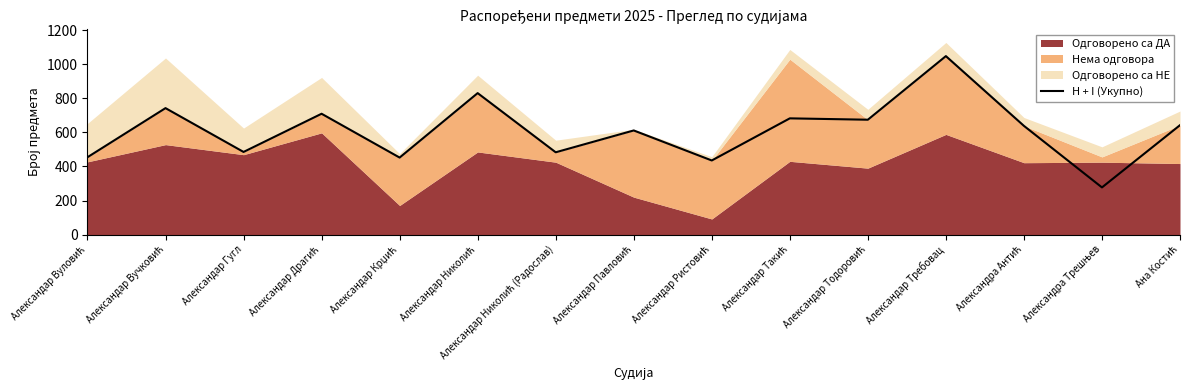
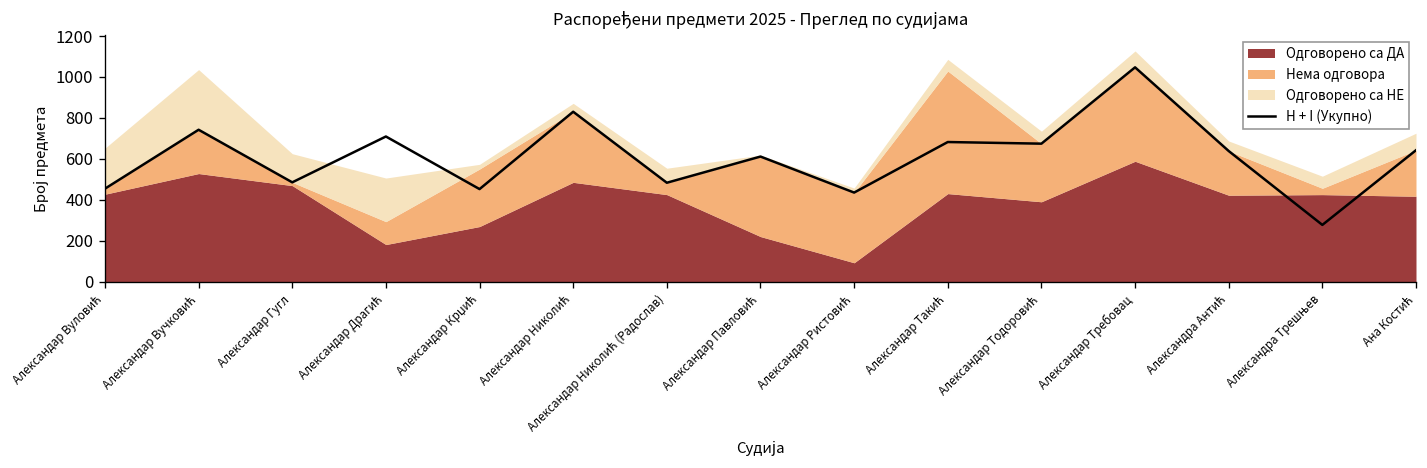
  {
    "Одговорено са ДА": {
      "Александар Вуловић": 430,
      "Александар Вучковић": 530,
      "Александар Гугл": 470,
-     "Александар Драгић": 600,
-     "Александар Крџић": 170,
+     "Александар Драгић": 180,
+     "Александар Крџић": 270,
      "Александар Николић": 490,
      "Александар Николић (Радослав)": 430,
      "Александар Павловић": 220,
      "Александар Ристовић": 90,
      "Александар Такић": 430,
      "Александар Тодоровић": 390,
      "Александар Требовац": 590,
      "Александра Антић": 420,
      "Александра Трешњев": 430,
      "Ана Костић": 420
    },
    "H + I (Укупно)": {
      "Александар Такић": 680,
      "Александра Трешњев": 280
    },
    "Нема одговора": {
      "Александар Такић": 600,
      "Александра Трешњев": 30
    },
    "Одговорено са НЕ": {
      "Александар Вуловић": 200,
      "Александар Вучковић": 290,
      "Александар Гугл": 140,
      "Александар Драгић": 210,
      "Александар Крџић": 20,
-     "Александар Николић": 110,
+     "Александар Николић": 40,
      "Александар Николић (Радослав)": 70,
      "Александар Ристовић": 20,
      "Александар Такић": 60,
      "Александар Тодоровић": 60,
      "Александар Требовац": 80,
      "Александра Антић": 50,
      "Александра Трешњев": 60,
      "Ана Костић": 80
    }
  }
